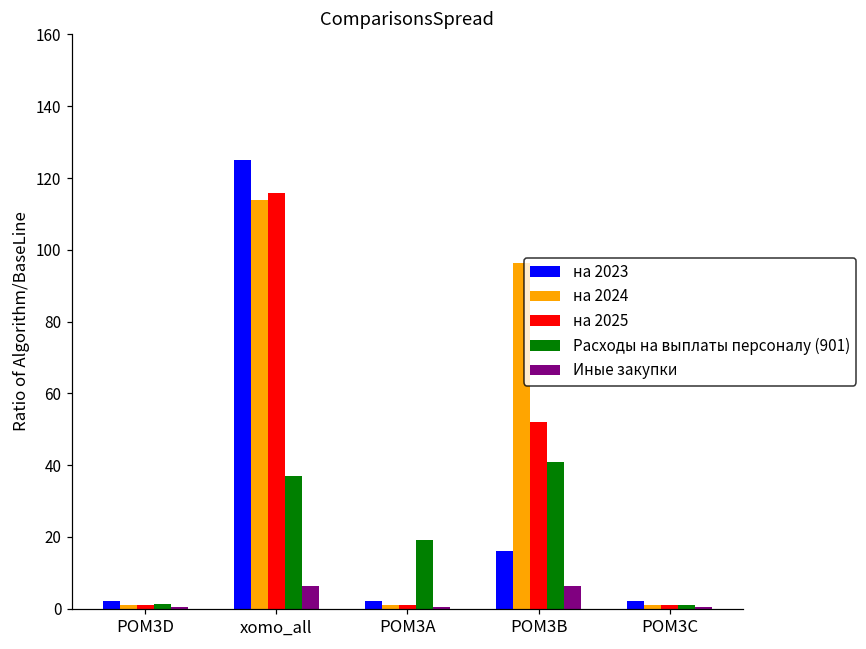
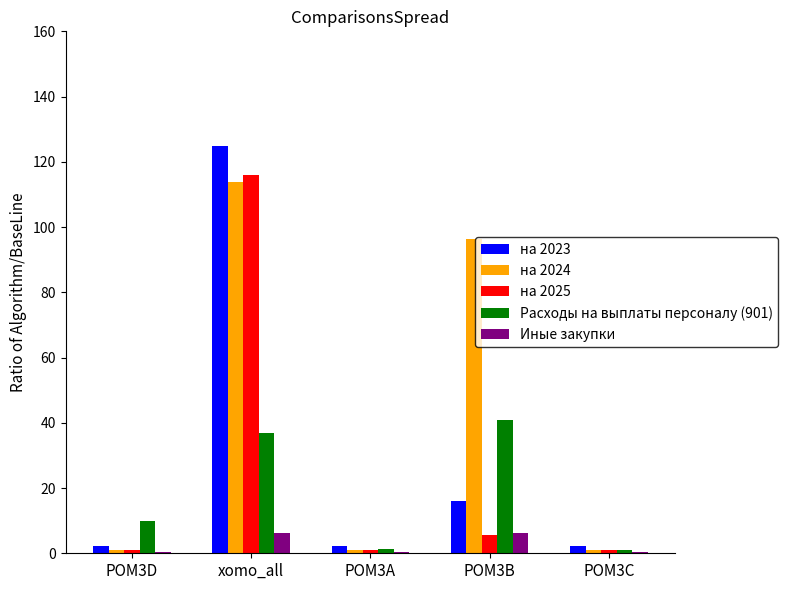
  {
    "на 2023": {
      "POM3D": 2,
      "xomo_all": 125,
      "POM3A": 2,
      "POM3B": 16,
      "POM3C": 2
    },
    "на 2024": {
      "POM3D": 1,
      "xomo_all": 114,
      "POM3A": 1,
      "POM3B": 96,
      "POM3C": 1
    },
    "на 2025": {
      "POM3D": 1,
      "xomo_all": 116,
      "POM3A": 1,
-     "POM3B": 52,
+     "POM3B": 6,
      "POM3C": 1
    },
    "Расходы на выплаты персоналу (901)": {
-     "POM3D": 1,
+     "POM3D": 10,
      "xomo_all": 37,
-     "POM3A": 19,
+     "POM3A": 1,
      "POM3B": 41,
      "POM3C": 1
    },
    "Иные закупки": {
      "xomo_all": 6,
      "POM3B": 6
    }
  }
